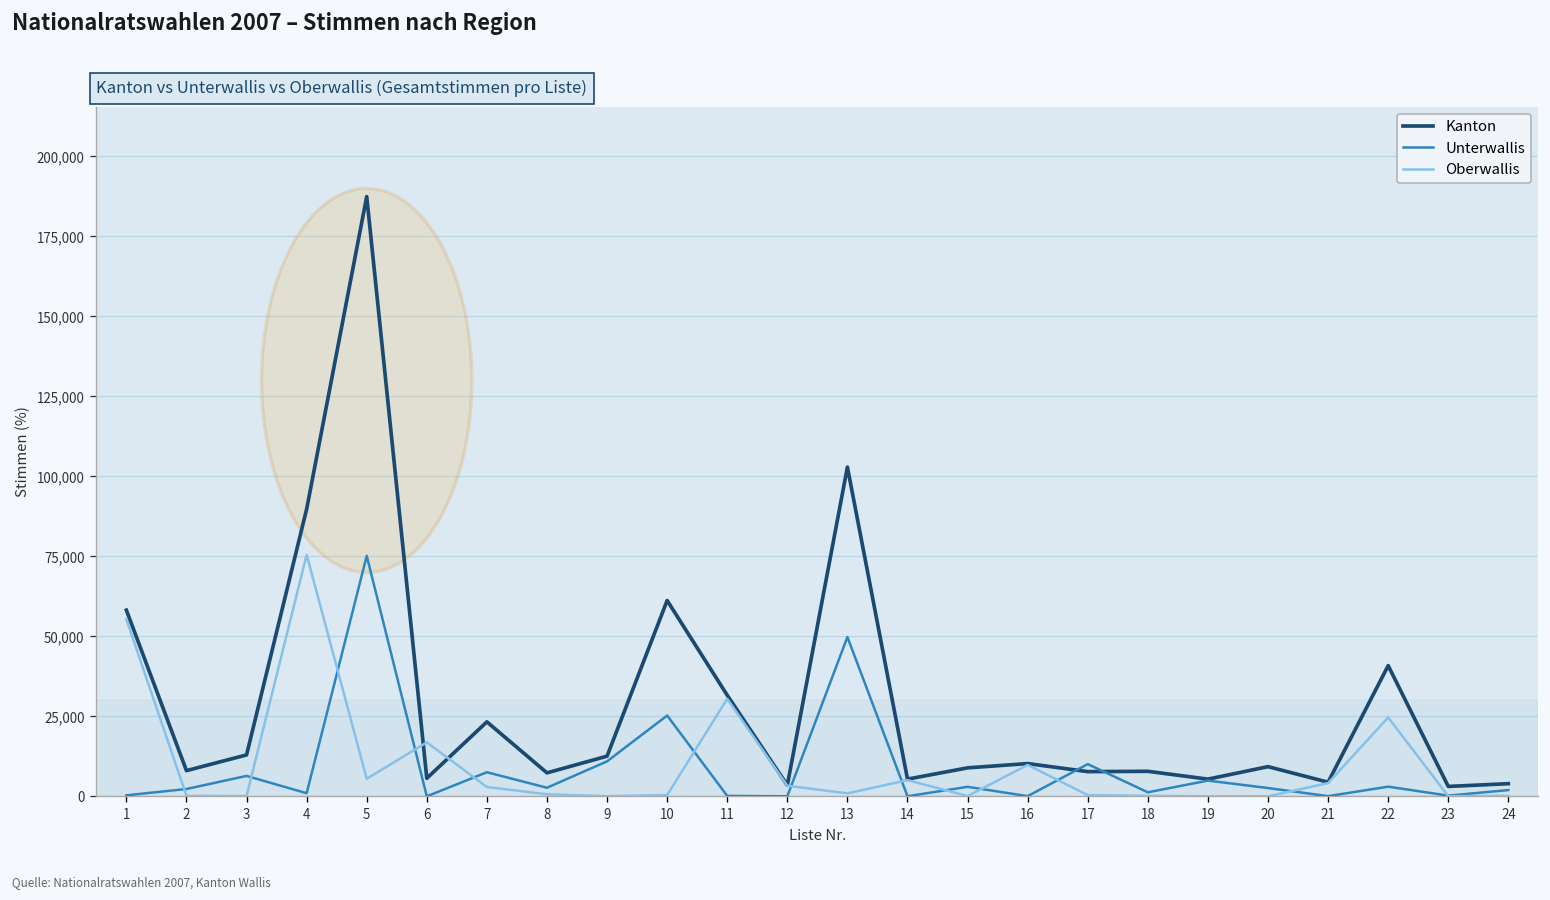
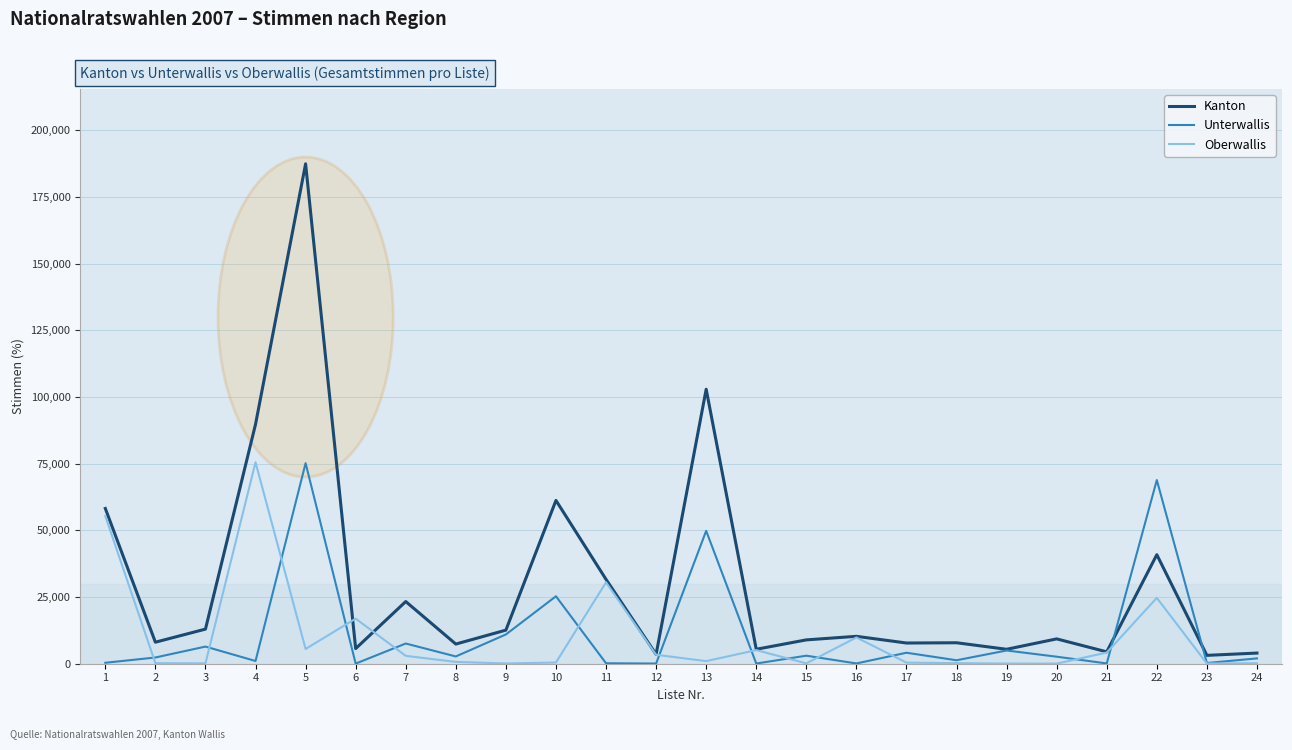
  {
    "Kanton": {
      "1": "58,000",
      "2": "8,000",
      "3": "13,000",
      "4": "90,000",
      "5": "187,000",
      "6": "6,000",
      "7": "23,000",
      "8": "7,000",
      "9": "13,000",
      "10": "61,000",
      "11": "32,000",
      "13": "103,000",
      "15": "9,000",
      "17": "8,000",
      "18": "8,000",
      "20": "9,000",
      "22": "41,000",
      "23": "3,000",
      "24": "4,000"
    },
    "Unterwallis": {
      "1": "0",
      "2": "2,000",
      "3": "6,000",
      "4": "1,000",
      "5": "75,000",
      "6": "0",
      "7": "8,000",
      "8": "3,000",
      "9": "11,000",
      "10": "25,000",
      "11": "0",
      "12": "0",
      "13": "50,000",
      "14": "0",
      "15": "3,000",
      "16": "0",
-     "17": "10,000",
+     "17": "4,000",
      "18": "1,000",
      "20": "3,000",
      "21": "0",
-     "22": "3,000",
+     "22": "69,000",
      "24": "2,000"
    },
    "Oberwallis": {
      "1": "55,000",
      "2": "0",
      "3": "0",
      "4": "76,000",
      "5": "6,000",
      "6": "17,000",
      "7": "3,000",
      "8": "1,000",
      "9": "0",
      "10": "0",
      "11": "31,000",
      "13": "1,000",
      "15": "0",
      "17": "0",
      "18": "0",
      "19": "0",
      "20": "0",
      "22": "25,000",
      "24": "0"
    }
  }
